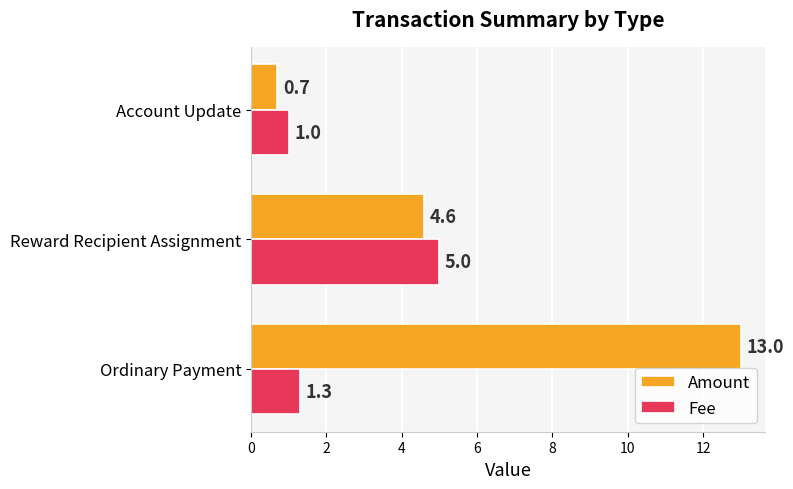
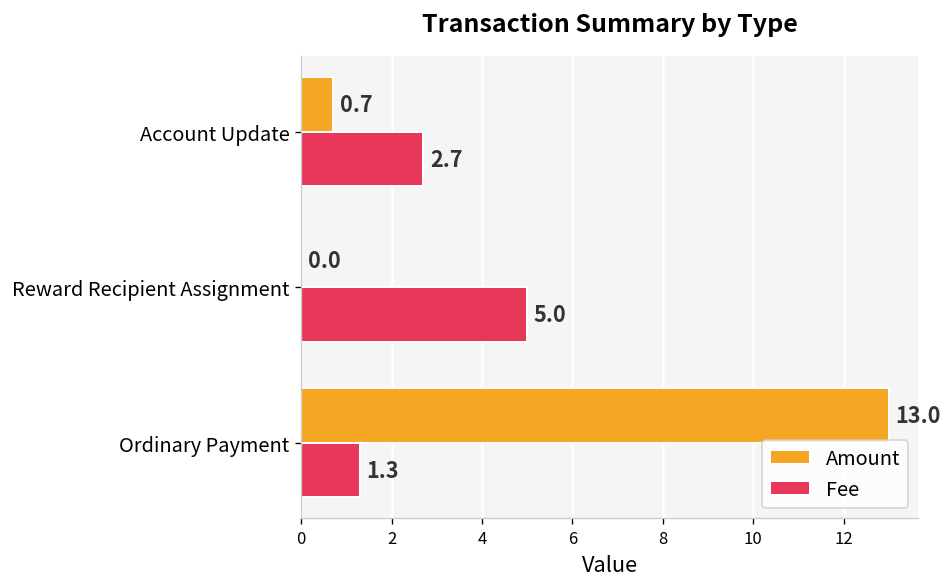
  {
    "Amount": {
      "Account Update": 0.7,
-     "Reward Recipient Assignment": 4.6,
+     "Reward Recipient Assignment": 0.0,
      "Ordinary Payment": 13.0
    },
    "Fee": {
-     "Account Update": 1.0,
+     "Account Update": 2.7,
      "Reward Recipient Assignment": 5.0,
      "Ordinary Payment": 1.3
    }
  }
